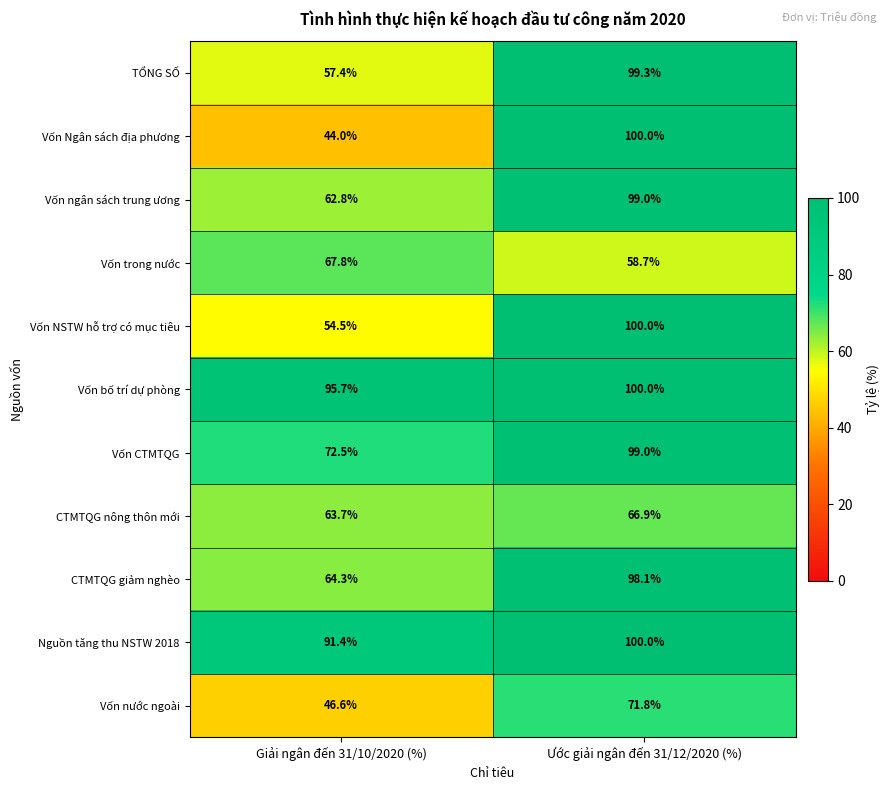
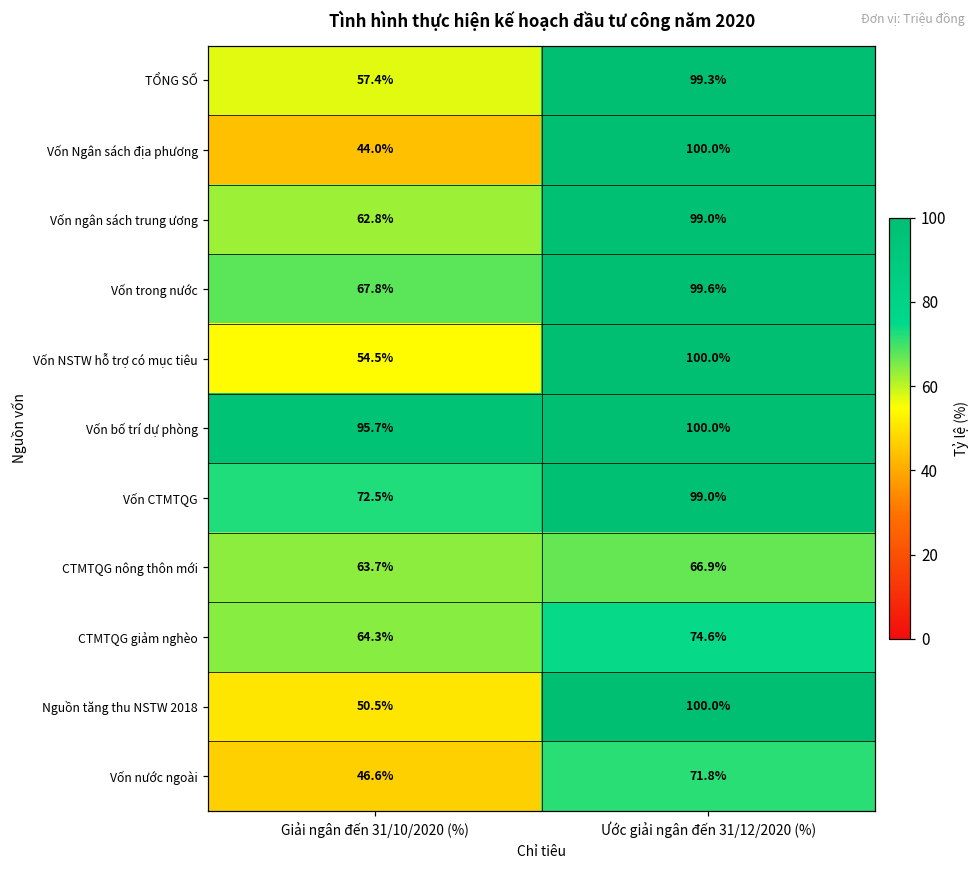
  {
    "TỔNG SỐ": {
      "Giải ngân đến 31/10/2020 (%)": "57.4%",
      "Ước giải ngân đến 31/12/2020 (%)": "99.3%"
    },
    "Vốn Ngân sách địa phương": {
      "Giải ngân đến 31/10/2020 (%)": "44.0%",
      "Ước giải ngân đến 31/12/2020 (%)": "100.0%"
    },
    "Vốn ngân sách trung ương": {
      "Giải ngân đến 31/10/2020 (%)": "62.8%",
      "Ước giải ngân đến 31/12/2020 (%)": "99.0%"
    },
    "Vốn trong nước": {
      "Giải ngân đến 31/10/2020 (%)": "67.8%",
-     "Ước giải ngân đến 31/12/2020 (%)": "58.7%"
+     "Ước giải ngân đến 31/12/2020 (%)": "99.6%"
    },
    "Vốn NSTW hỗ trợ có mục tiêu": {
      "Giải ngân đến 31/10/2020 (%)": "54.5%",
      "Ước giải ngân đến 31/12/2020 (%)": "100.0%"
    },
    "Vốn bố trí dự phòng": {
      "Giải ngân đến 31/10/2020 (%)": "95.7%",
      "Ước giải ngân đến 31/12/2020 (%)": "100.0%"
    },
    "Vốn CTMTQG": {
      "Giải ngân đến 31/10/2020 (%)": "72.5%",
      "Ước giải ngân đến 31/12/2020 (%)": "99.0%"
    },
    "CTMTQG nông thôn mới": {
      "Giải ngân đến 31/10/2020 (%)": "63.7%",
      "Ước giải ngân đến 31/12/2020 (%)": "66.9%"
    },
    "CTMTQG giảm nghèo": {
      "Giải ngân đến 31/10/2020 (%)": "64.3%",
-     "Ước giải ngân đến 31/12/2020 (%)": "98.1%"
+     "Ước giải ngân đến 31/12/2020 (%)": "74.6%"
    },
    "Nguồn tăng thu NSTW 2018": {
-     "Giải ngân đến 31/10/2020 (%)": "91.4%",
+     "Giải ngân đến 31/10/2020 (%)": "50.5%",
      "Ước giải ngân đến 31/12/2020 (%)": "100.0%"
    },
    "Vốn nước ngoài": {
      "Giải ngân đến 31/10/2020 (%)": "46.6%",
      "Ước giải ngân đến 31/12/2020 (%)": "71.8%"
    }
  }
